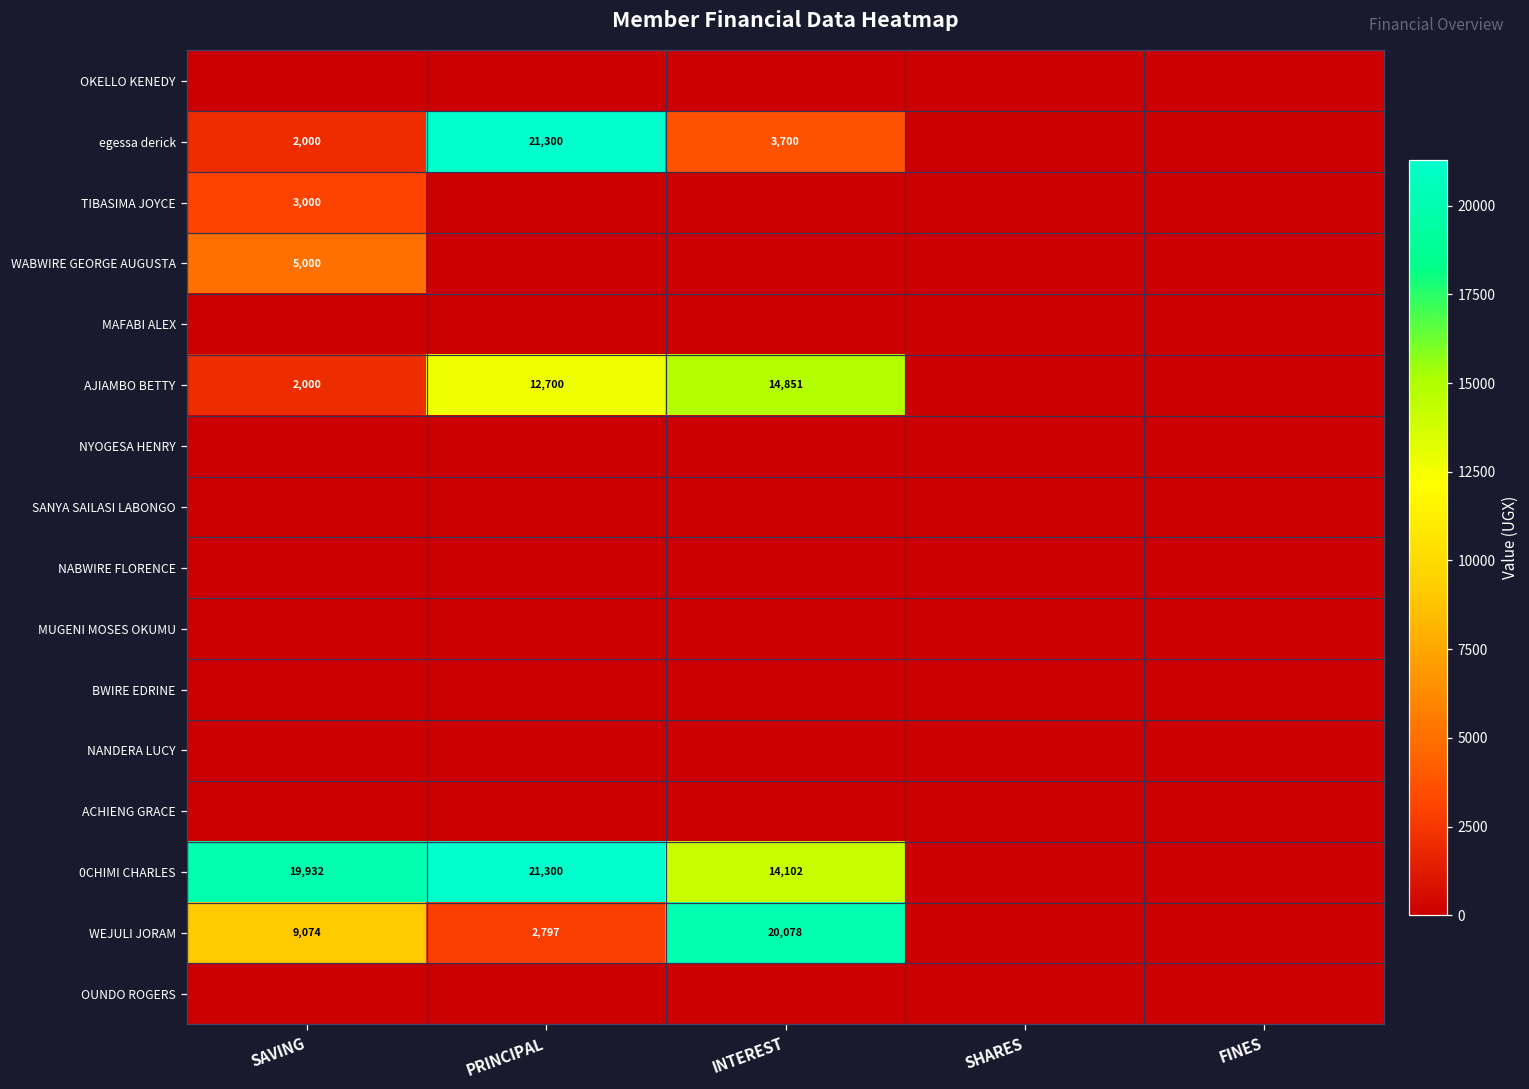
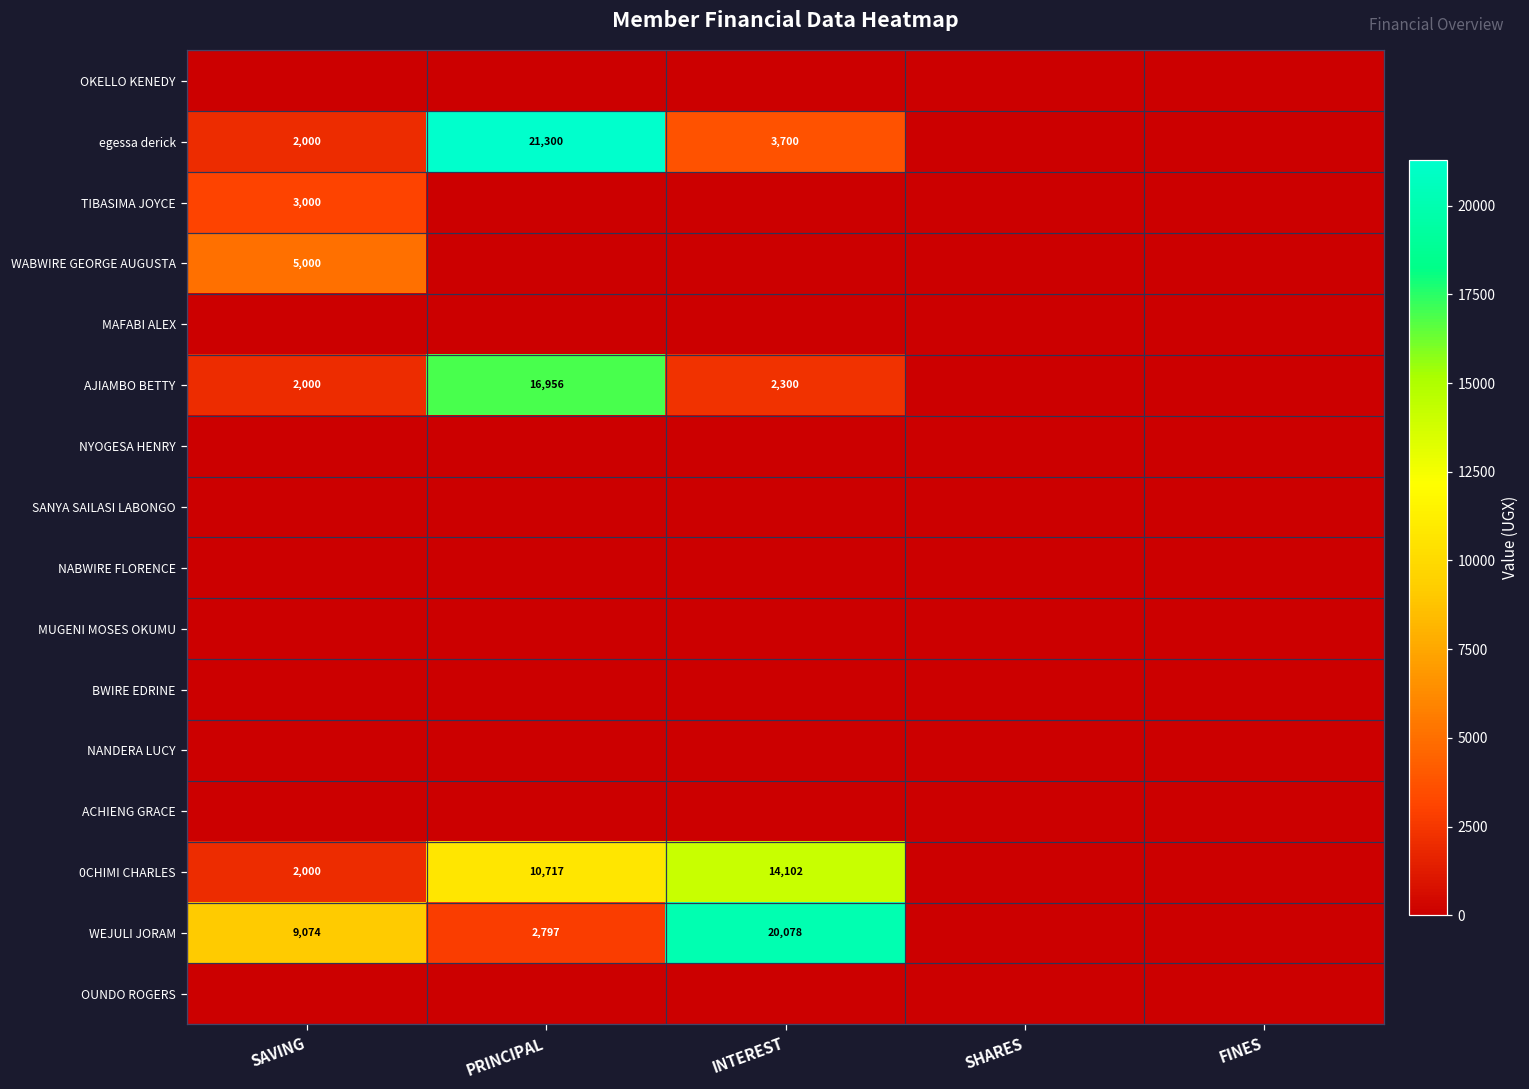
  {
    "egessa derick": {
      "SAVING": "2,000",
      "PRINCIPAL": "21,300",
      "INTEREST": "3,700"
    },
    "TIBASIMA JOYCE": {
      "SAVING": "3,000"
    },
    "WABWIRE GEORGE AUGUSTA": {
      "SAVING": "5,000"
    },
    "AJIAMBO BETTY": {
      "SAVING": "2,000",
-     "PRINCIPAL": "12,700",
-     "INTEREST": "14,851"
+     "PRINCIPAL": "16,956",
+     "INTEREST": "2,300"
    },
    "0CHIMI CHARLES": {
-     "SAVING": "19,932",
-     "PRINCIPAL": "21,300",
+     "SAVING": "2,000",
+     "PRINCIPAL": "10,717",
      "INTEREST": "14,102"
    },
    "WEJULI JORAM": {
      "SAVING": "9,074",
      "PRINCIPAL": "2,797",
      "INTEREST": "20,078"
    }
  }
